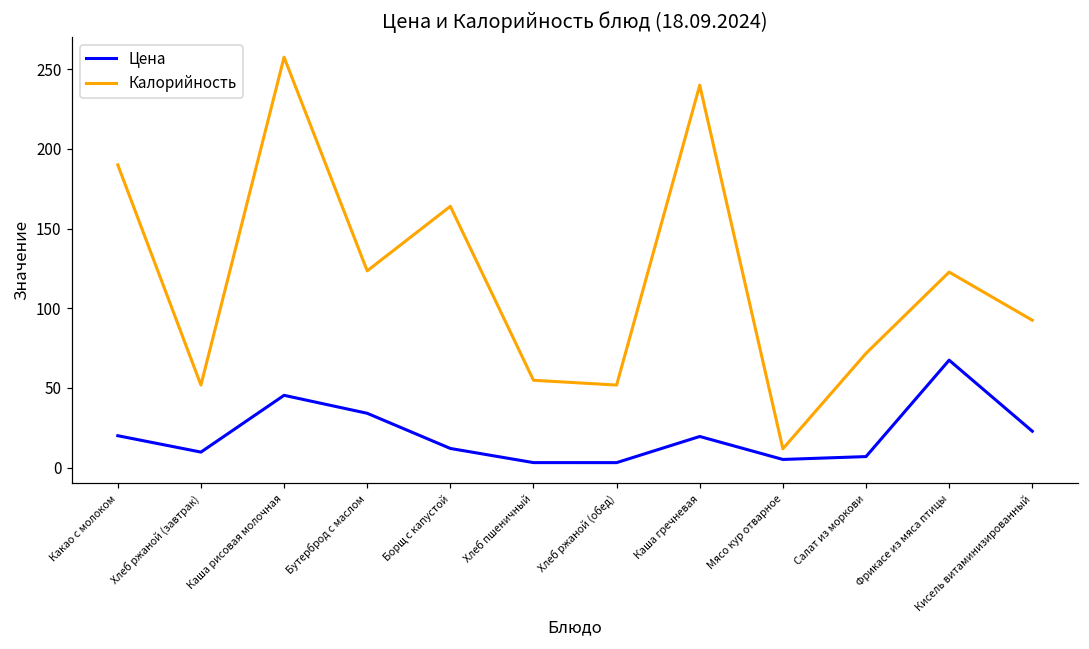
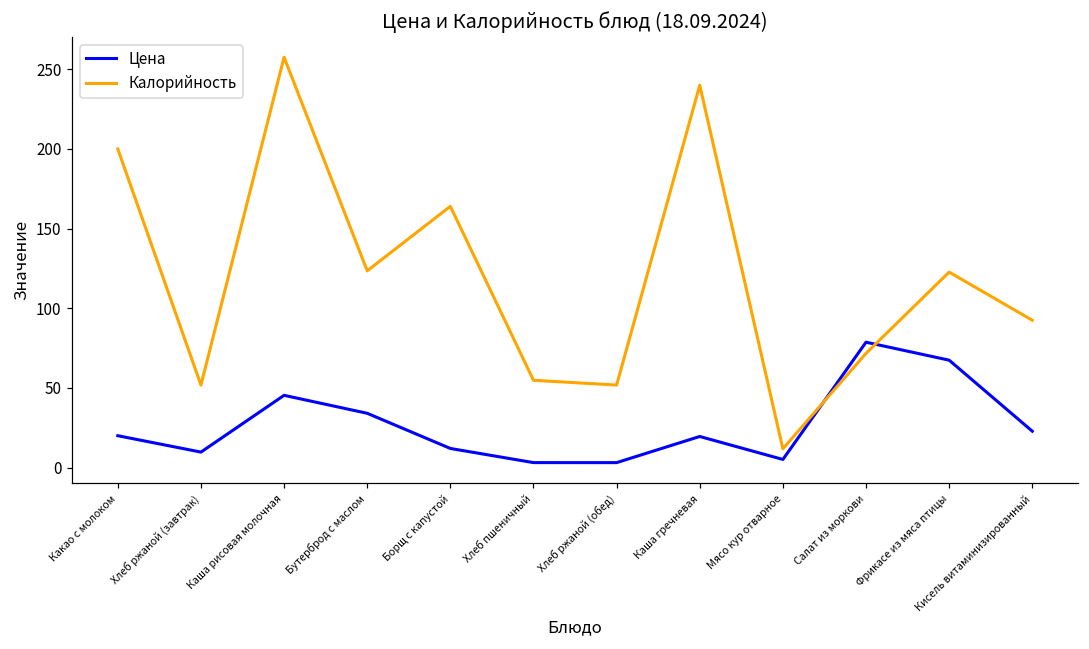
  {
    "Цена": {
      "Какао с молоком": 20,
      "Хлеб ржаной (завтрак)": 10,
      "Каша рисовая молочная": 45,
      "Бутерброд с маслом": 34,
      "Борщ с капустой": 12,
      "Хлеб пшеничный": 3,
      "Хлеб ржаной (обед)": 3,
      "Каша гречневая": 20,
      "Мясо кур отварное": 5,
-     "Салат из моркови": 7,
+     "Салат из моркови": 79,
      "Фрикасе из мяса птицы": 67,
      "Кисель витаминизированный": 23
    },
    "Калорийность": {
-     "Какао с молоком": 190,
+     "Какао с молоком": 200,
      "Хлеб ржаной (завтрак)": 52,
      "Каша рисовая молочная": 258,
      "Бутерброд с маслом": 124,
      "Борщ с капустой": 164,
      "Хлеб пшеничный": 55,
      "Хлеб ржаной (обед)": 52,
      "Каша гречневая": 240,
      "Мясо кур отварное": 12,
      "Салат из моркови": 72,
      "Фрикасе из мяса птицы": 123,
      "Кисель витаминизированный": 93
    }
  }
